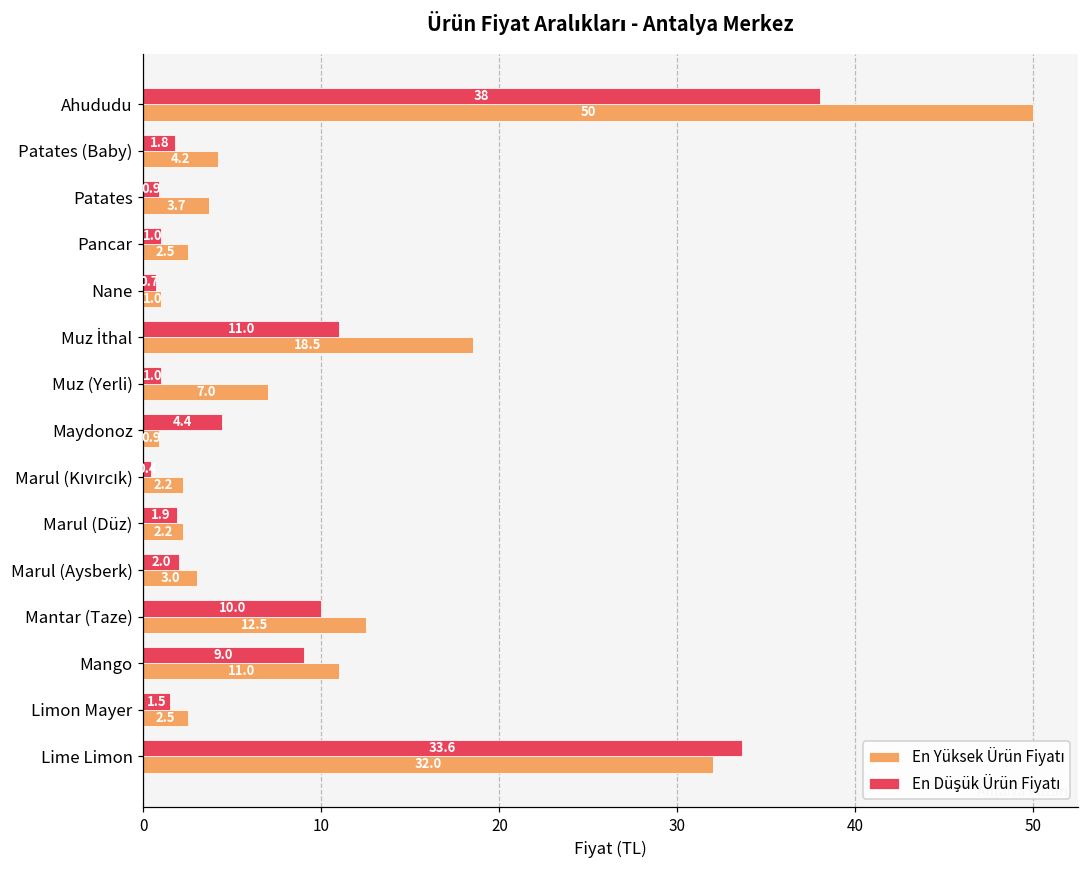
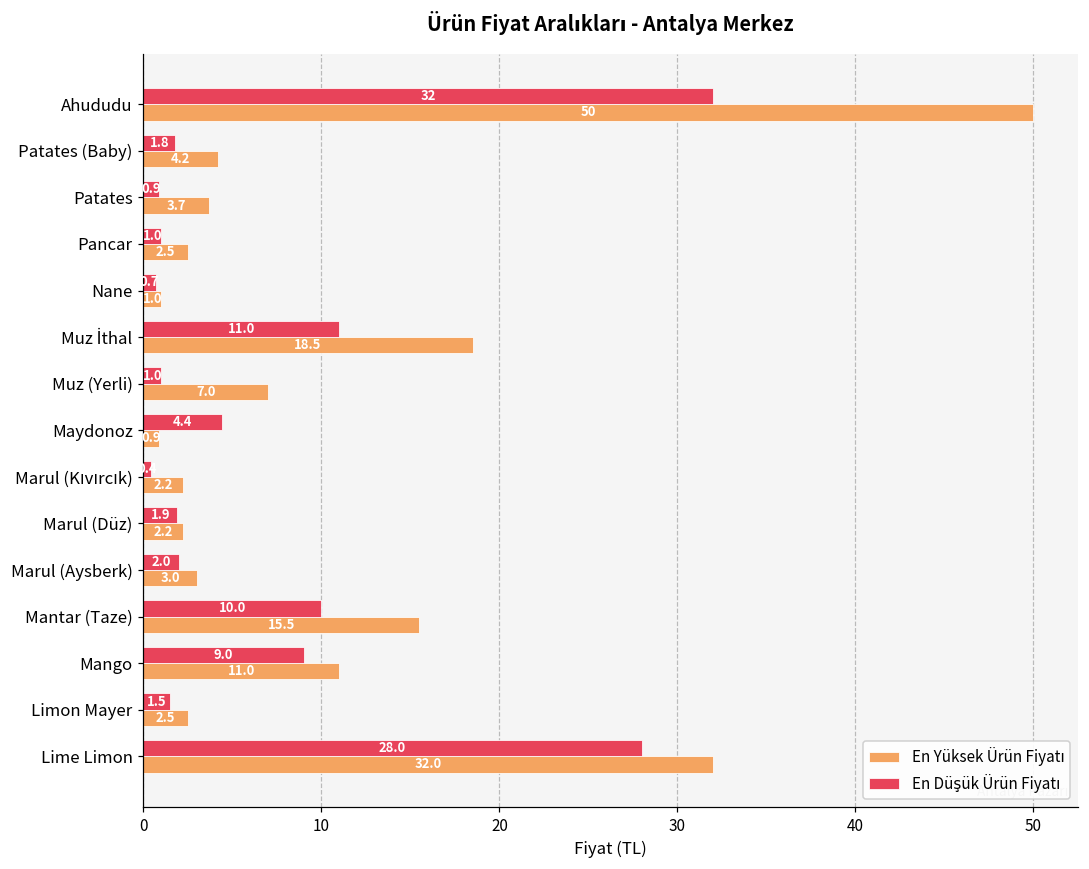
  {
    "En Yüksek Ürün Fiyatı": {
      "Ahududu": 50,
      "Patates (Baby)": 4.2,
      "Patates": 3.7,
      "Pancar": 2.5,
      "Nane": 1.0,
      "Muz İthal": 18.5,
      "Muz (Yerli)": 7.0,
      "Maydonoz": 0.9,
      "Marul (Kıvırcık)": 2.2,
      "Marul (Düz)": 2.2,
      "Marul (Aysberk)": 3.0,
-     "Mantar (Taze)": 12.5,
+     "Mantar (Taze)": 15.5,
      "Mango": 11.0,
      "Limon Mayer": 2.5,
      "Lime Limon": 32.0
    },
    "En Düşük Ürün Fiyatı": {
-     "Ahududu": 38,
+     "Ahududu": 32,
      "Patates (Baby)": 1.8,
      "Patates": 0.9,
      "Pancar": 1.0,
      "Nane": 0.7,
      "Muz İthal": 11.0,
      "Muz (Yerli)": 1.0,
      "Maydonoz": 4.4,
      "Marul (Düz)": 1.9,
      "Marul (Aysberk)": 2.0,
      "Mantar (Taze)": 10.0,
      "Mango": 9.0,
      "Limon Mayer": 1.5,
-     "Lime Limon": 33.6
+     "Lime Limon": 28.0
    }
  }
